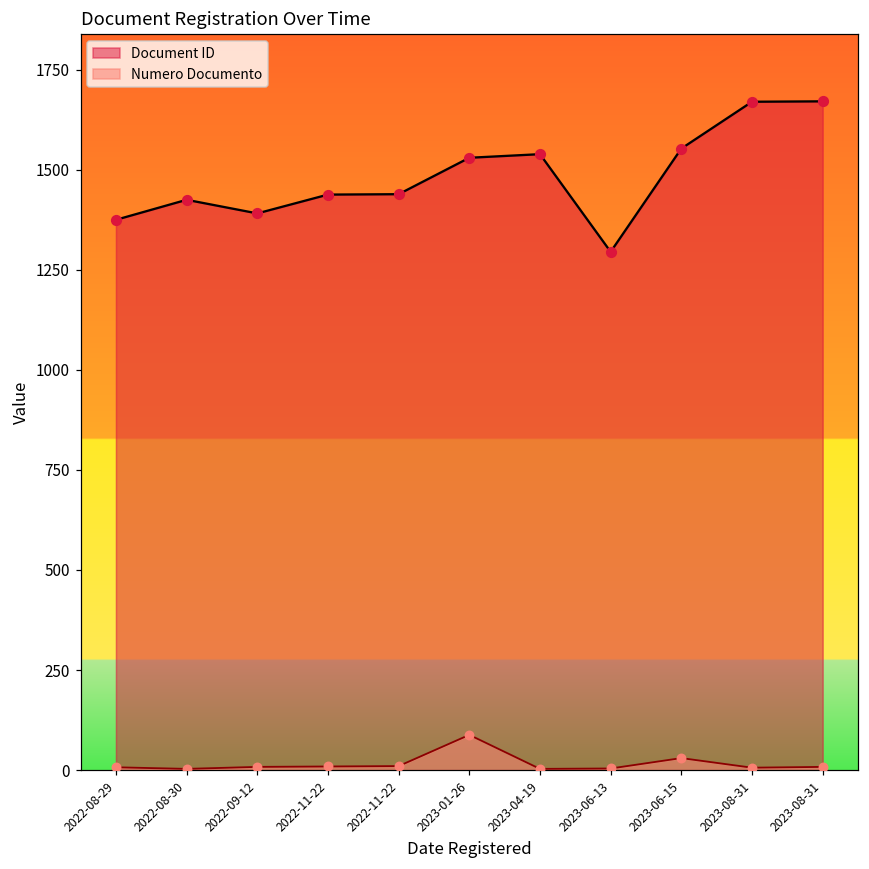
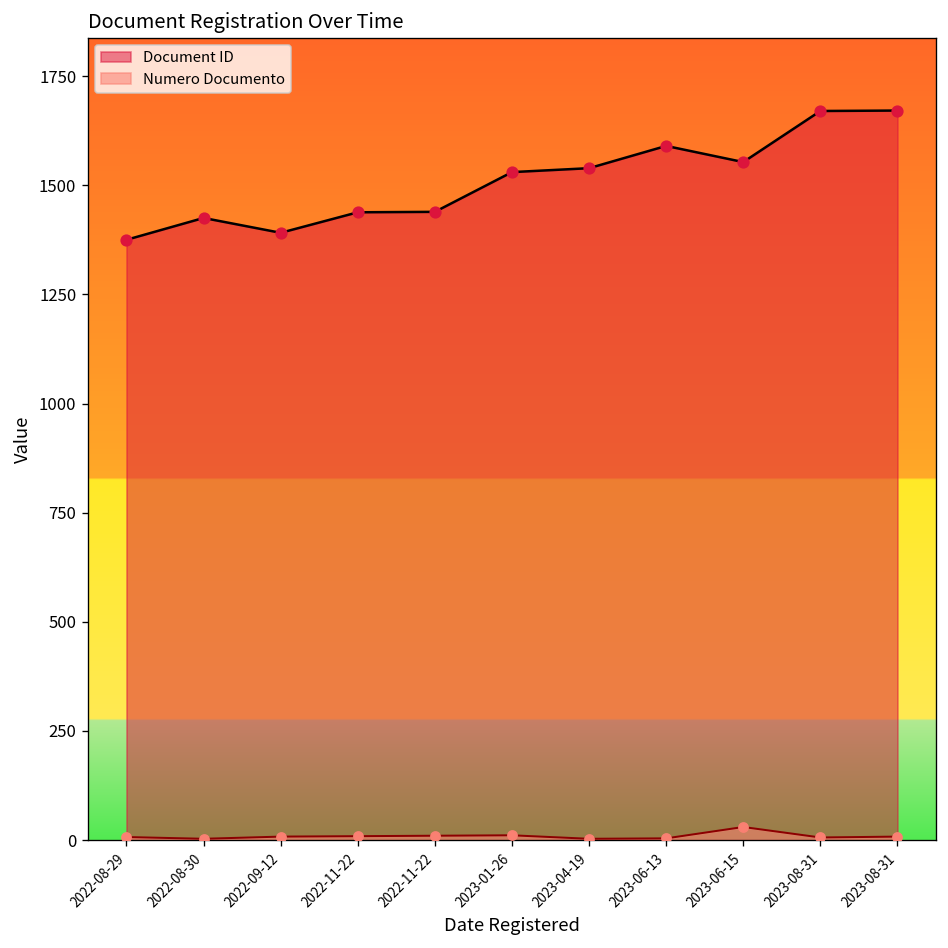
  {
    "Document ID": {
      "2022-08-29": 1380,
      "2022-08-30": 1430,
      "2022-09-12": 1390,
      "2023-01-26": 1530,
      "2023-04-19": 1540,
-     "2023-06-13": 1300,
+     "2023-06-13": 1590,
      "2023-06-15": 1550
    },
    "Numero Documento": {
      "2022-08-29": 10,
      "2022-08-30": 0,
      "2022-09-12": 10,
-     "2023-01-26": 90,
+     "2023-01-26": 10,
      "2023-04-19": 0,
      "2023-06-13": 0,
      "2023-06-15": 30
    }
  }
